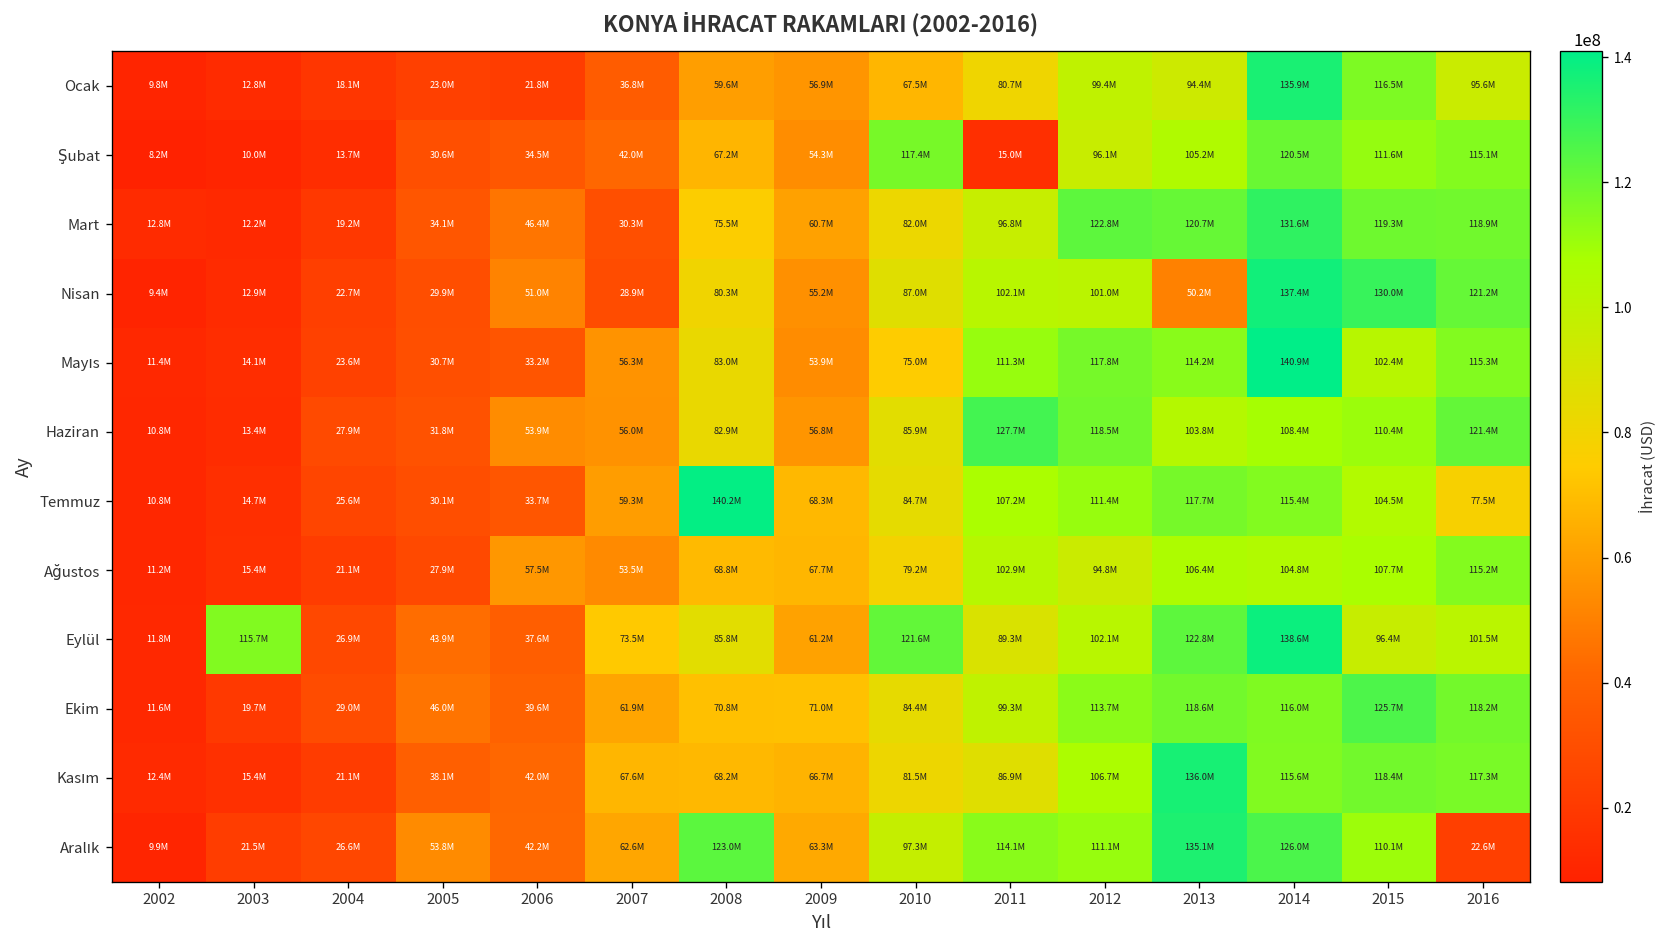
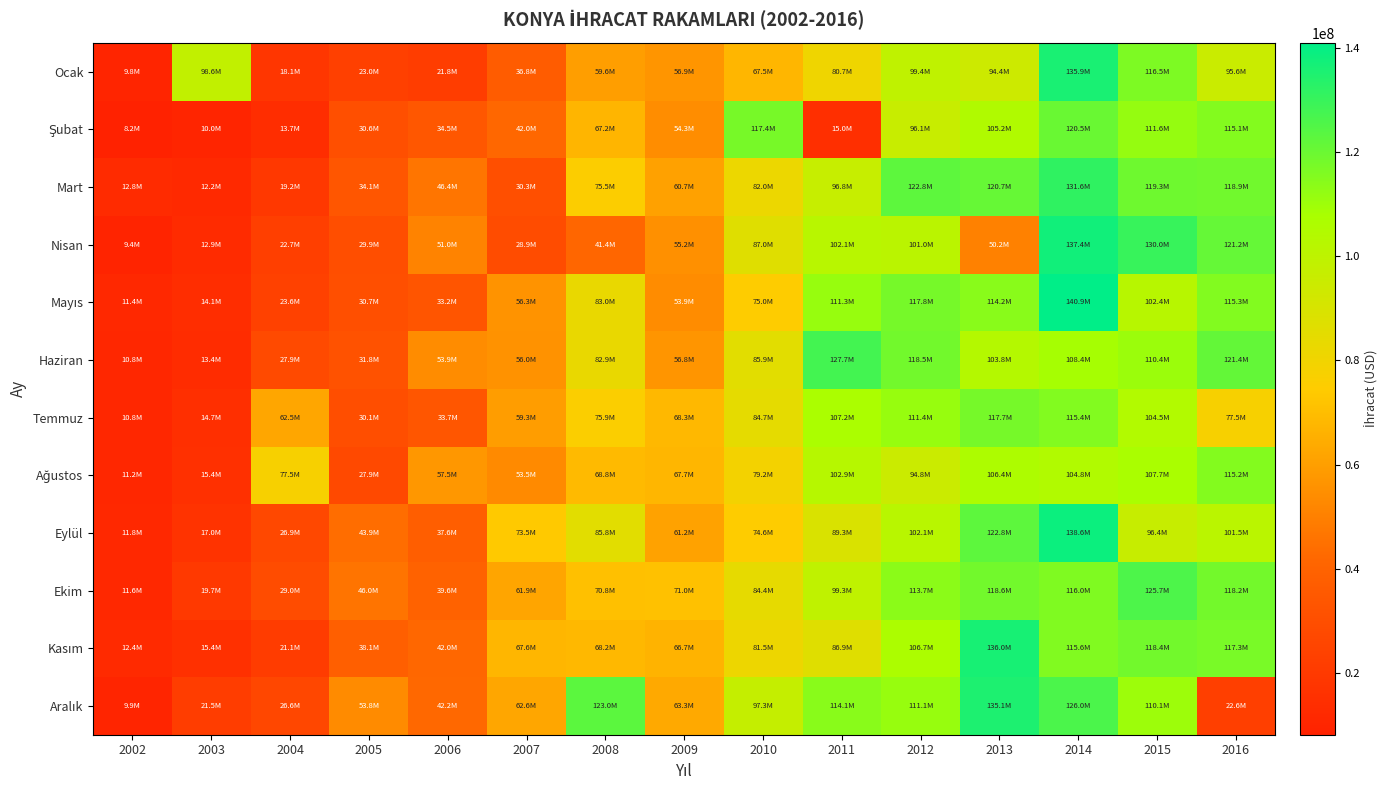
  {
    "Ocak": {
      "2002": "9.8M",
-     "2003": "12.8M",
+     "2003": "98.6M",
      "2004": "18.1M",
      "2005": "23.0M",
      "2006": "21.8M",
      "2007": "36.8M",
      "2008": "59.6M",
      "2009": "56.9M",
      "2010": "67.5M",
      "2011": "80.7M",
      "2012": "99.4M",
      "2013": "94.4M",
      "2014": "135.9M",
      "2015": "116.5M",
      "2016": "95.6M"
    },
    "Şubat": {
      "2002": "8.2M",
      "2003": "10.0M",
      "2004": "13.7M",
      "2005": "30.6M",
      "2006": "34.5M",
      "2007": "42.0M",
      "2008": "67.2M",
      "2009": "54.3M",
      "2010": "117.4M",
      "2011": "15.0M",
      "2012": "96.1M",
      "2013": "105.2M",
      "2014": "120.5M",
      "2015": "111.6M",
      "2016": "115.1M"
    },
    "Mart": {
      "2002": "12.8M",
      "2003": "12.2M",
      "2004": "19.2M",
      "2005": "34.1M",
      "2006": "46.4M",
      "2007": "30.3M",
      "2008": "75.5M",
      "2009": "60.7M",
      "2010": "82.0M",
      "2011": "96.8M",
      "2012": "122.8M",
      "2013": "120.7M",
      "2014": "131.6M",
      "2015": "119.3M",
      "2016": "118.9M"
    },
    "Nisan": {
      "2002": "9.4M",
      "2003": "12.9M",
      "2004": "22.7M",
      "2005": "29.9M",
      "2006": "51.0M",
      "2007": "28.9M",
-     "2008": "80.3M",
+     "2008": "41.4M",
      "2009": "55.2M",
      "2010": "87.0M",
      "2011": "102.1M",
      "2012": "101.0M",
      "2013": "50.2M",
      "2014": "137.4M",
      "2015": "130.0M",
      "2016": "121.2M"
    },
    "Mayıs": {
      "2002": "11.4M",
      "2003": "14.1M",
      "2004": "23.6M",
      "2005": "30.7M",
      "2006": "33.2M",
      "2007": "56.3M",
      "2008": "83.0M",
      "2009": "53.9M",
      "2010": "75.0M",
      "2011": "111.3M",
      "2012": "117.8M",
      "2013": "114.2M",
      "2014": "140.9M",
      "2015": "102.4M",
      "2016": "115.3M"
    },
    "Haziran": {
      "2002": "10.8M",
      "2003": "13.4M",
      "2004": "27.9M",
      "2005": "31.8M",
      "2006": "53.9M",
      "2007": "56.0M",
      "2008": "82.9M",
      "2009": "56.8M",
      "2010": "85.9M",
      "2011": "127.7M",
      "2012": "118.5M",
      "2013": "103.8M",
      "2014": "108.4M",
      "2015": "110.4M",
      "2016": "121.4M"
    },
    "Temmuz": {
      "2002": "10.8M",
      "2003": "14.7M",
-     "2004": "25.6M",
+     "2004": "62.5M",
      "2005": "30.1M",
      "2006": "33.7M",
      "2007": "59.3M",
-     "2008": "140.2M",
+     "2008": "75.9M",
      "2009": "68.3M",
      "2010": "84.7M",
      "2011": "107.2M",
      "2012": "111.4M",
      "2013": "117.7M",
      "2014": "115.4M",
      "2015": "104.5M",
      "2016": "77.5M"
    },
    "Ağustos": {
      "2002": "11.2M",
      "2003": "15.4M",
-     "2004": "21.1M",
+     "2004": "77.5M",
      "2005": "27.9M",
      "2006": "57.5M",
      "2007": "53.5M",
      "2008": "68.8M",
      "2009": "67.7M",
      "2010": "79.2M",
      "2011": "102.9M",
      "2012": "94.8M",
      "2013": "106.4M",
      "2014": "104.8M",
      "2015": "107.7M",
      "2016": "115.2M"
    },
    "Eylül": {
      "2002": "11.8M",
-     "2003": "115.7M",
+     "2003": "17.0M",
      "2004": "26.9M",
      "2005": "43.9M",
      "2006": "37.6M",
      "2007": "73.5M",
      "2008": "85.8M",
      "2009": "61.2M",
-     "2010": "121.6M",
+     "2010": "74.6M",
      "2011": "89.3M",
      "2012": "102.1M",
      "2013": "122.8M",
      "2014": "138.6M",
      "2015": "96.4M",
      "2016": "101.5M"
    },
    "Ekim": {
      "2002": "11.6M",
      "2003": "19.7M",
      "2004": "29.0M",
      "2005": "46.0M",
      "2006": "39.6M",
      "2007": "61.9M",
      "2008": "70.8M",
      "2009": "71.0M",
      "2010": "84.4M",
      "2011": "99.3M",
      "2012": "113.7M",
      "2013": "118.6M",
      "2014": "116.0M",
      "2015": "125.7M",
      "2016": "118.2M"
    },
    "Kasım": {
      "2002": "12.4M",
      "2003": "15.4M",
      "2004": "21.1M",
      "2005": "38.1M",
      "2006": "42.0M",
      "2007": "67.6M",
      "2008": "68.2M",
      "2009": "66.7M",
      "2010": "81.5M",
      "2011": "86.9M",
      "2012": "106.7M",
      "2013": "136.0M",
      "2014": "115.6M",
      "2015": "118.4M",
      "2016": "117.3M"
    },
    "Aralık": {
      "2002": "9.9M",
      "2003": "21.5M",
      "2004": "26.6M",
      "2005": "53.8M",
      "2006": "42.2M",
      "2007": "62.6M",
      "2008": "123.0M",
      "2009": "63.3M",
      "2010": "97.3M",
      "2011": "114.1M",
      "2012": "111.1M",
      "2013": "135.1M",
      "2014": "126.0M",
      "2015": "110.1M",
      "2016": "22.6M"
    }
  }
